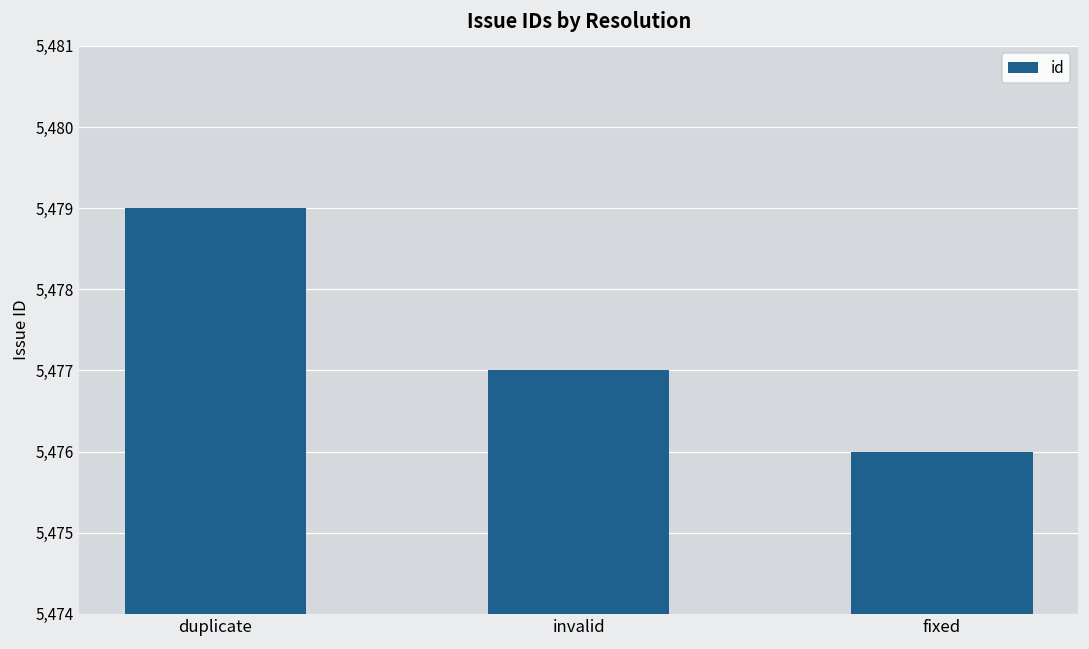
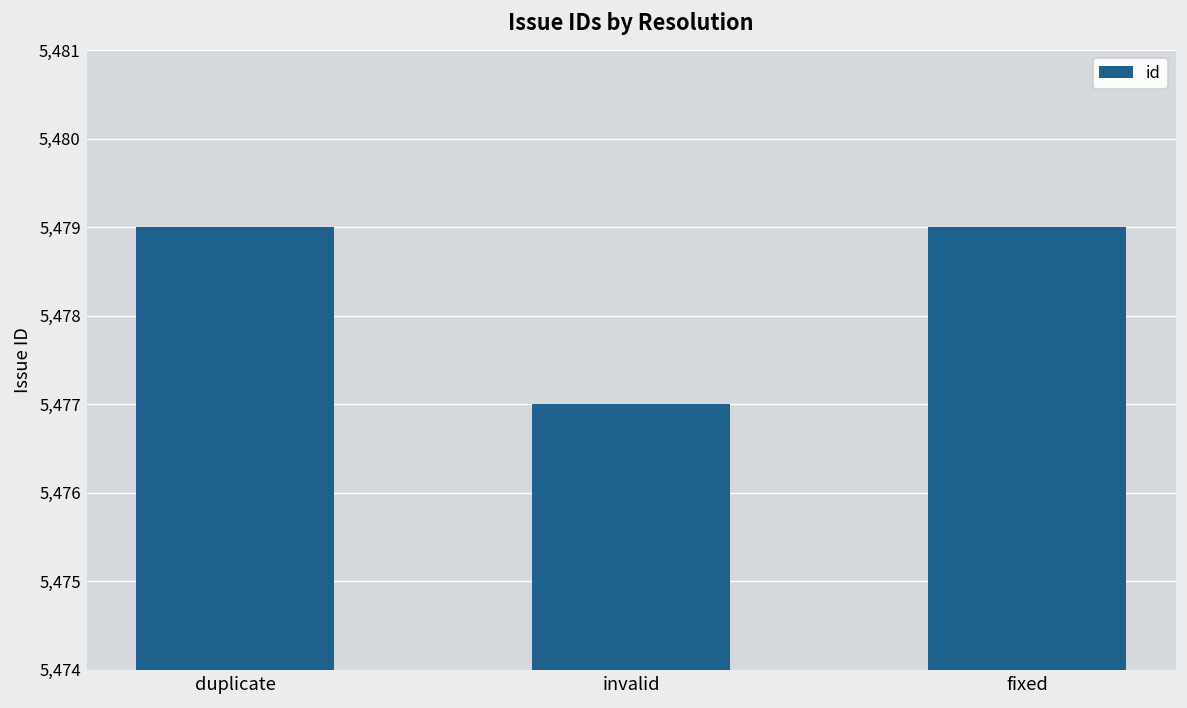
  {
    "duplicate": "5,479",
    "invalid": "5,477",
-   "fixed": "5,476"
+   "fixed": "5,479"
  }
